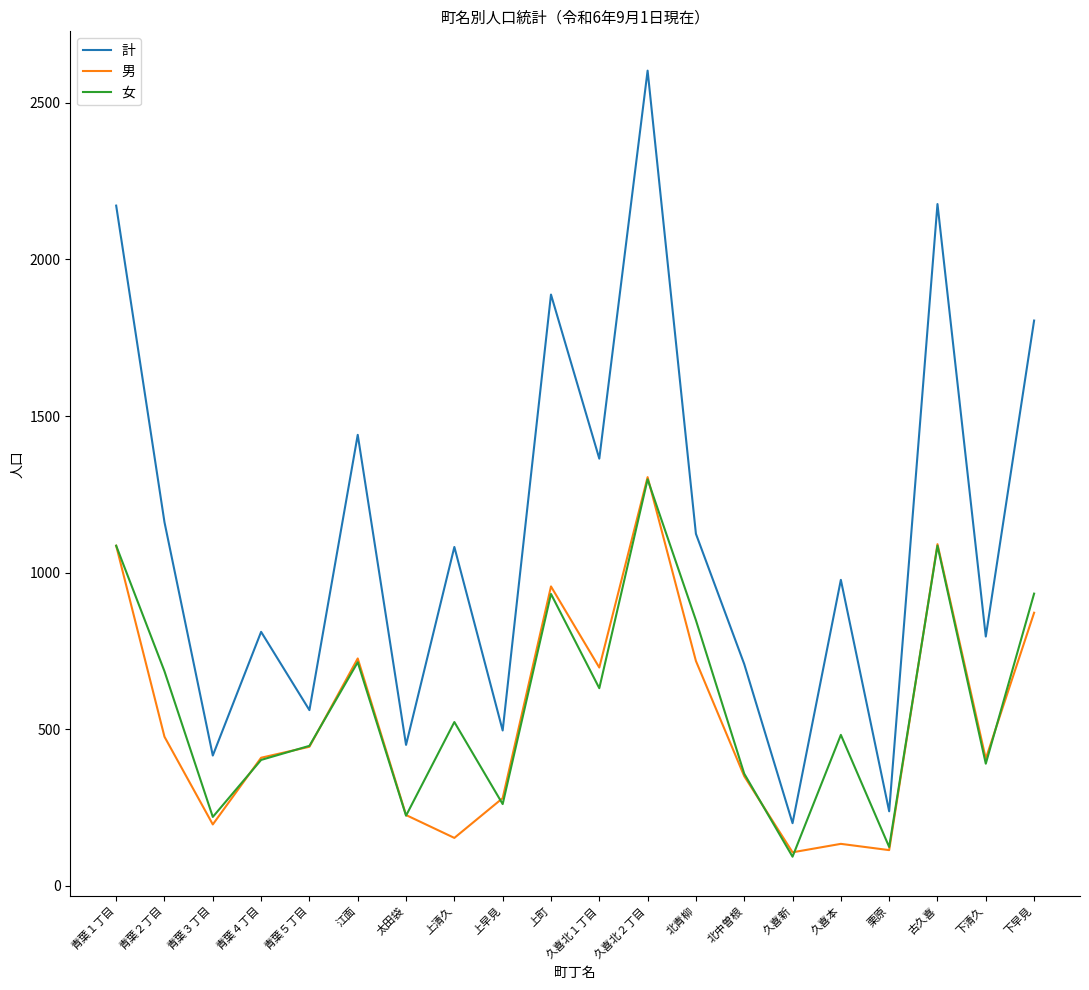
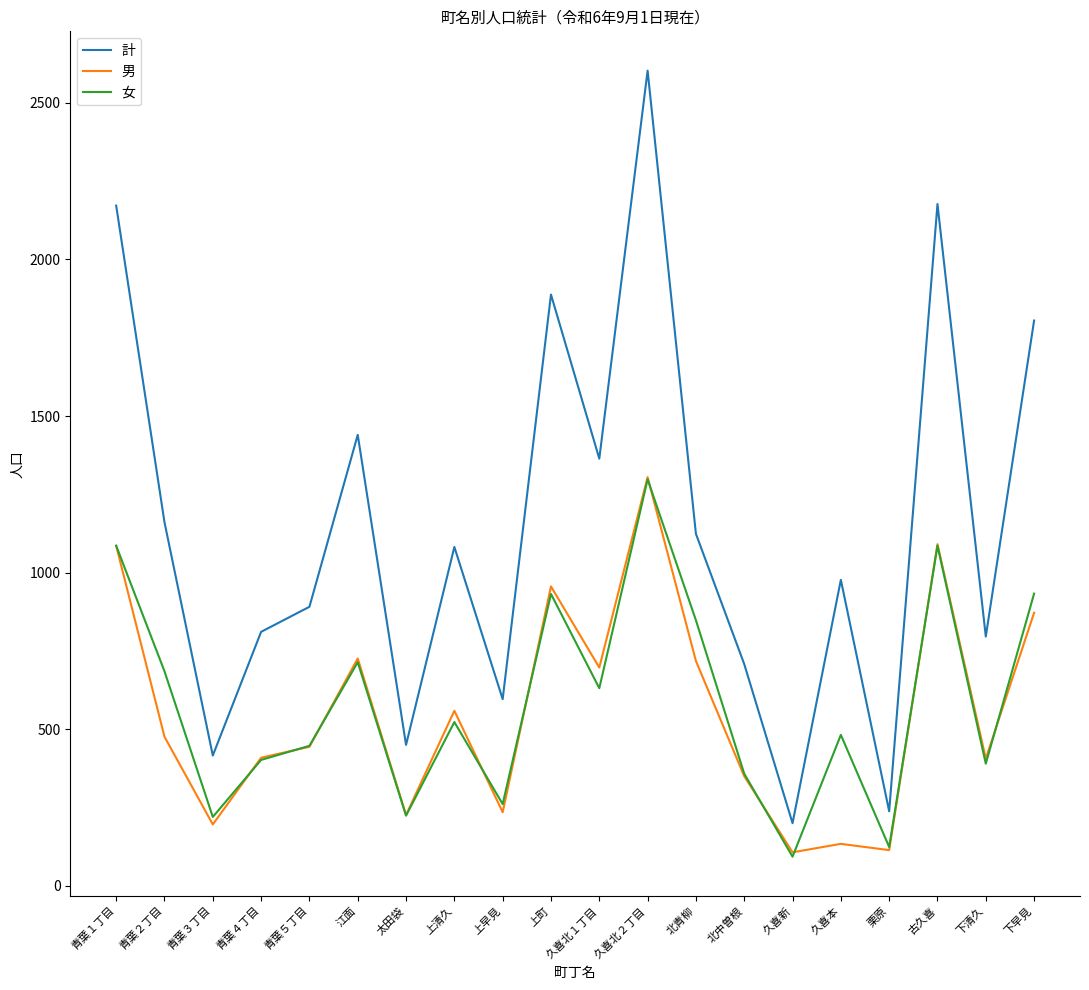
  {
    "計": {
      "青葉１丁目": 2170,
      "青葉２丁目": 1160,
      "青葉３丁目": 420,
      "青葉４丁目": 810,
-     "青葉５丁目": 560,
+     "青葉５丁目": 890,
      "江面": 1440,
      "太田袋": 450,
      "上清久": 1080,
-     "上早見": 500,
+     "上早見": 600,
      "上町": 1890,
      "久喜北１丁目": 1360,
      "久喜北２丁目": 2600,
      "北青柳": 1120,
      "北中曽根": 710,
      "久喜新": 200,
      "久喜本": 980,
      "栗原": 240,
      "古久喜": 2180,
      "下清久": 800,
      "下早見": 1810
    },
    "男": {
      "青葉２丁目": 480,
      "青葉３丁目": 200,
      "江面": 730,
-     "上清久": 150,
-     "上早見": 280,
+     "上清久": 560,
+     "上早見": 240,
      "上町": 960,
      "久喜北１丁目": 700,
      "北青柳": 720,
      "久喜新": 110,
      "久喜本": 130,
      "栗原": 110,
      "下清久": 410,
      "下早見": 870
    },
    "女": {
      "青葉２丁目": 690,
      "青葉３丁目": 220,
      "江面": 710,
      "上清久": 520,
      "上早見": 260,
      "上町": 930,
      "久喜北１丁目": 630,
      "北青柳": 850,
      "久喜新": 90,
      "久喜本": 480,
      "栗原": 120,
      "下清久": 390,
      "下早見": 930
    }
  }
